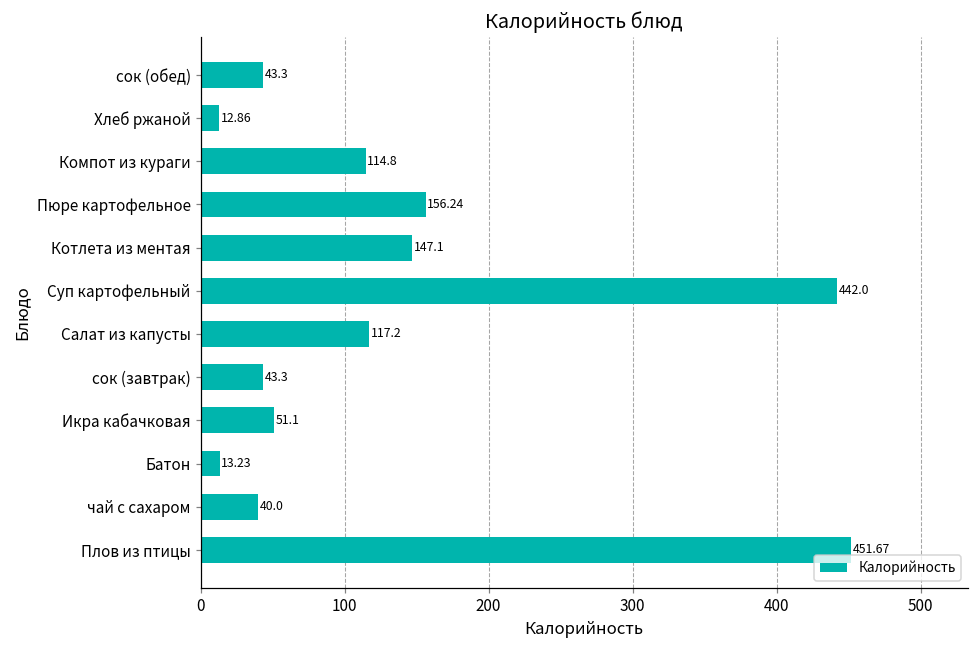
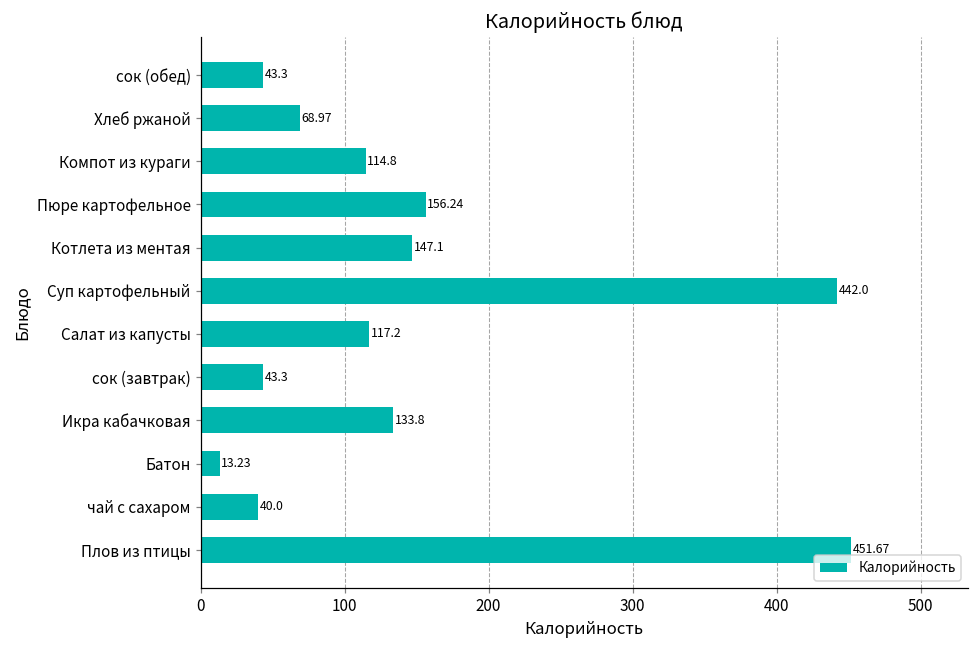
  {
    "сок (обед)": 43.3,
-   "Хлеб ржаной": 12.86,
+   "Хлеб ржаной": 68.97,
    "Компот из кураги": 114.8,
    "Пюре картофельное": 156.24,
    "Котлета из ментая": 147.1,
    "Суп картофельный": 442.0,
    "Салат из капусты": 117.2,
    "сок (завтрак)": 43.3,
-   "Икра кабачковая": 51.1,
+   "Икра кабачковая": 133.8,
    "Батон": 13.23,
    "чай с сахаром": 40.0,
    "Плов из птицы": 451.67
  }
